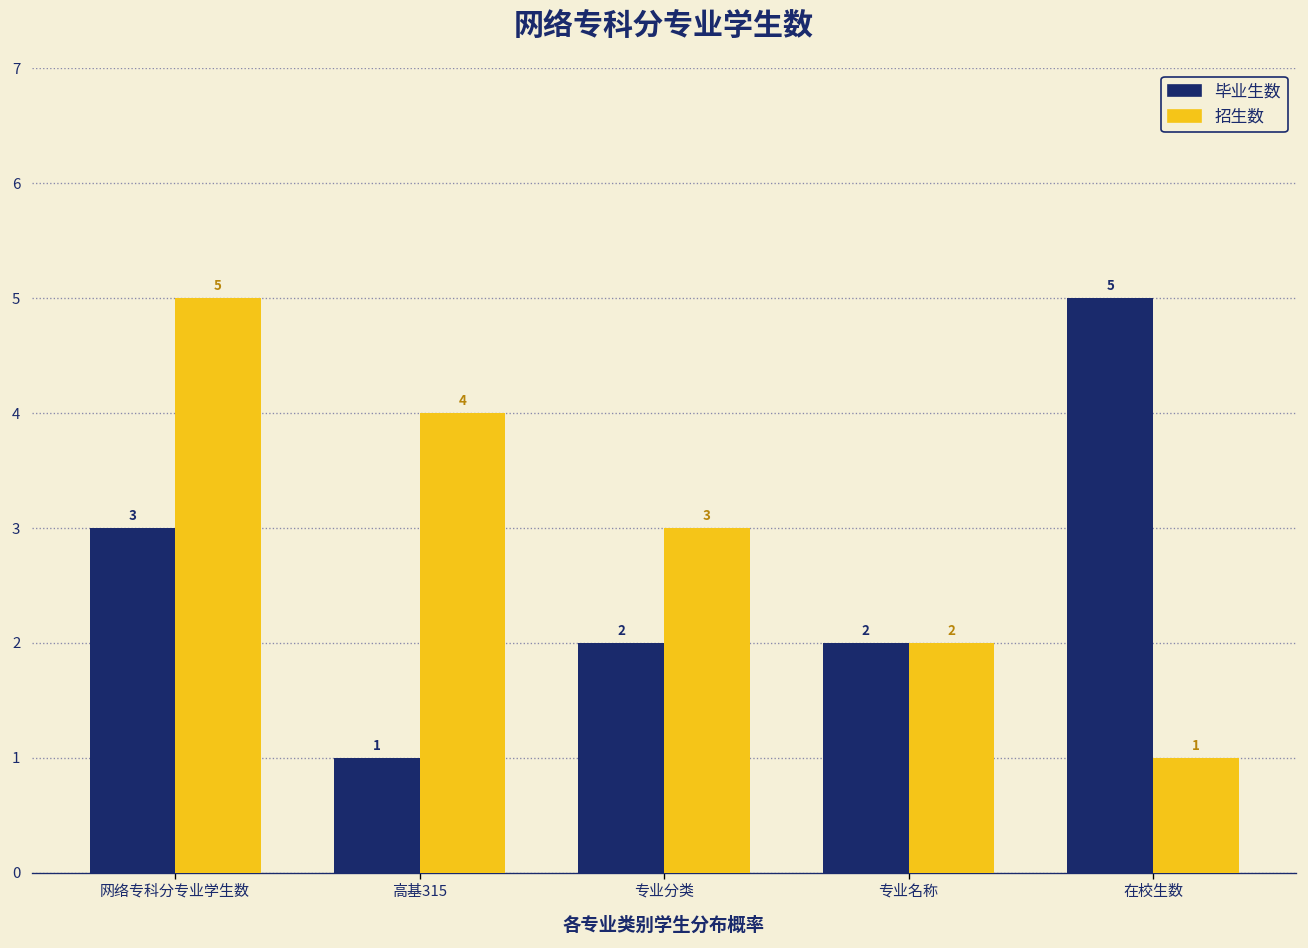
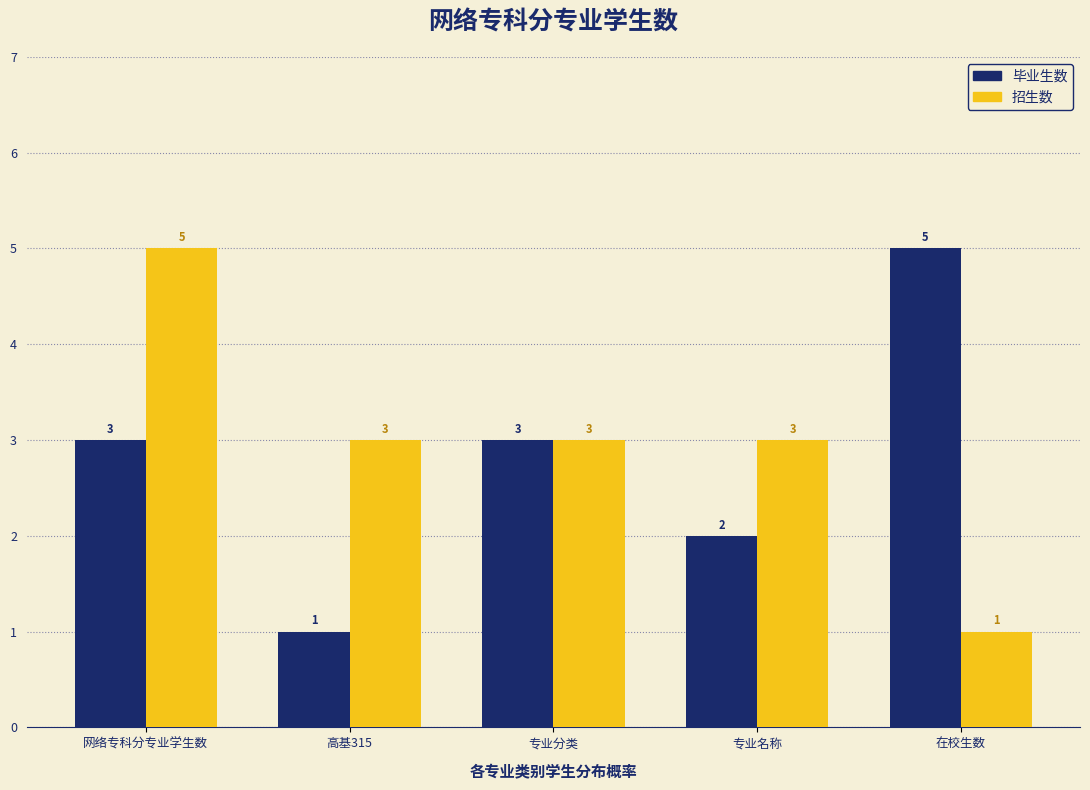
  {
    "毕业生数": {
      "网络专科分专业学生数": 3,
      "高基315": 1,
-     "专业分类": 2,
+     "专业分类": 3,
      "专业名称": 2,
      "在校生数": 5
    },
    "招生数": {
      "网络专科分专业学生数": 5,
-     "高基315": 4,
+     "高基315": 3,
      "专业分类": 3,
-     "专业名称": 2,
+     "专业名称": 3,
      "在校生数": 1
    }
  }
